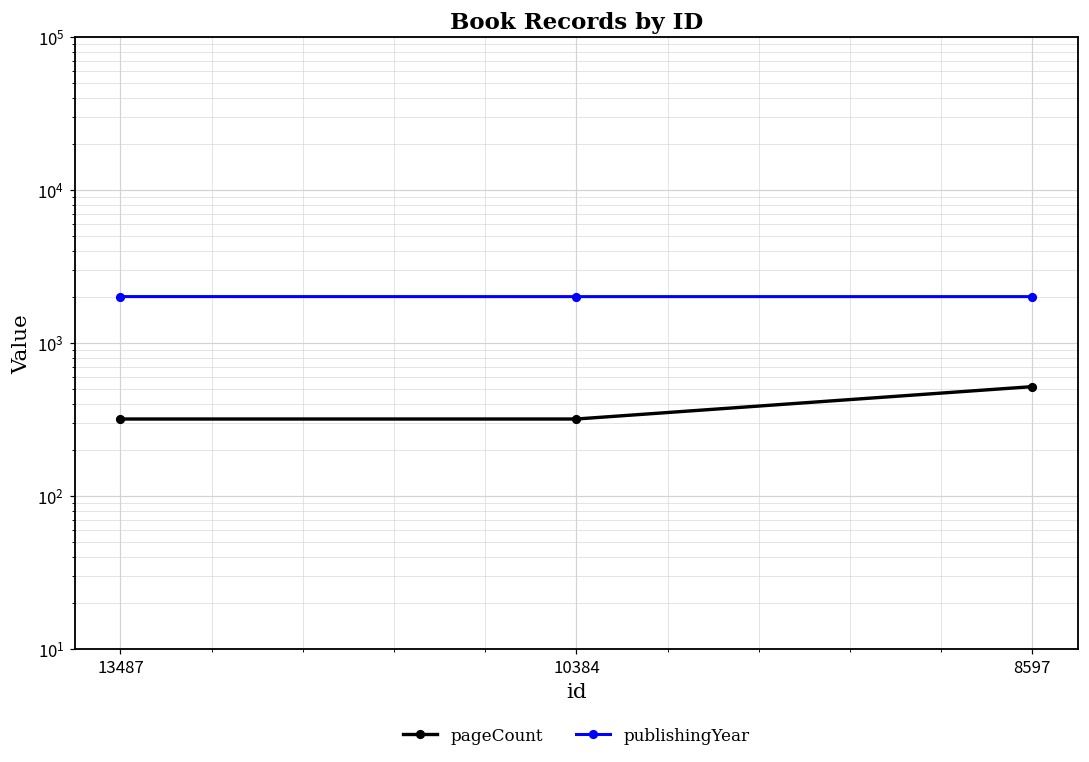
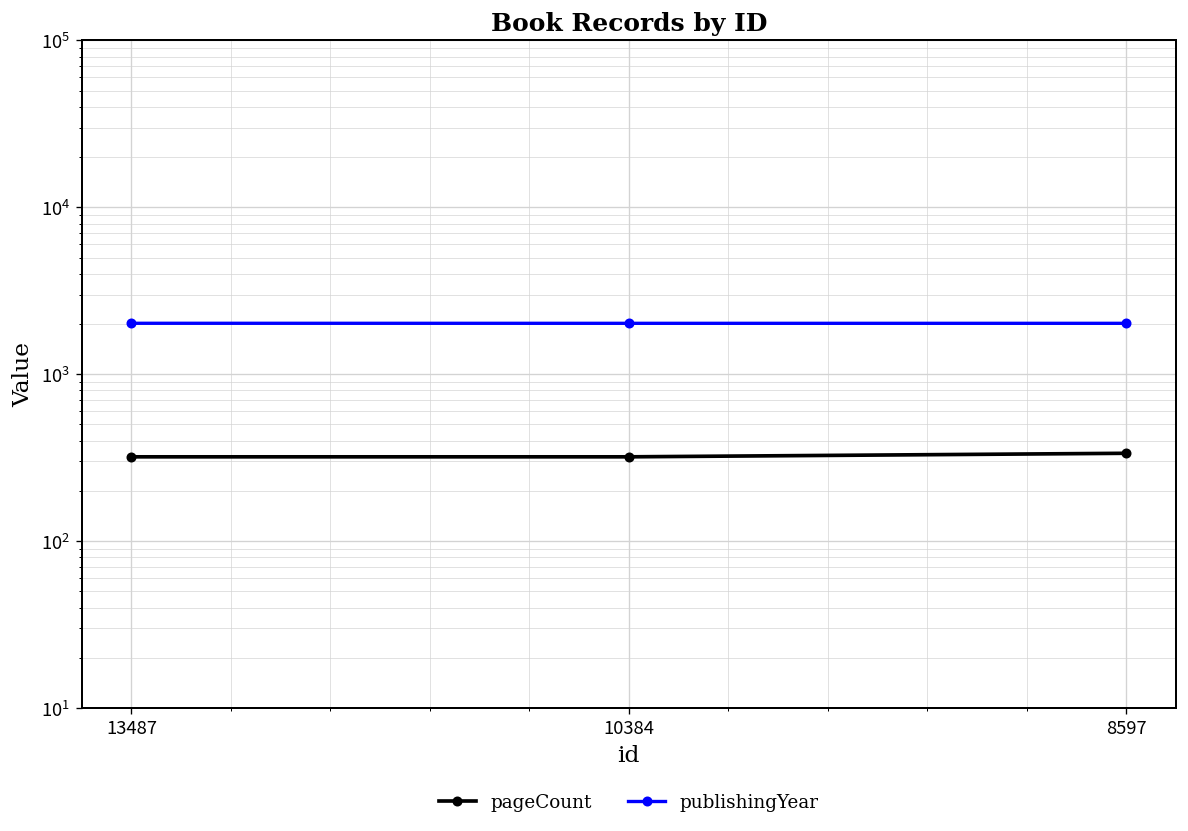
  {
    "pageCount": {
      "13487": 320,
      "10384": 320,
-     "8597": 520
+     "8597": 340
    },
    "publishingYear": {
      "13487": 2000,
      "10384": 2000,
      "8597": 2000
    }
  }
